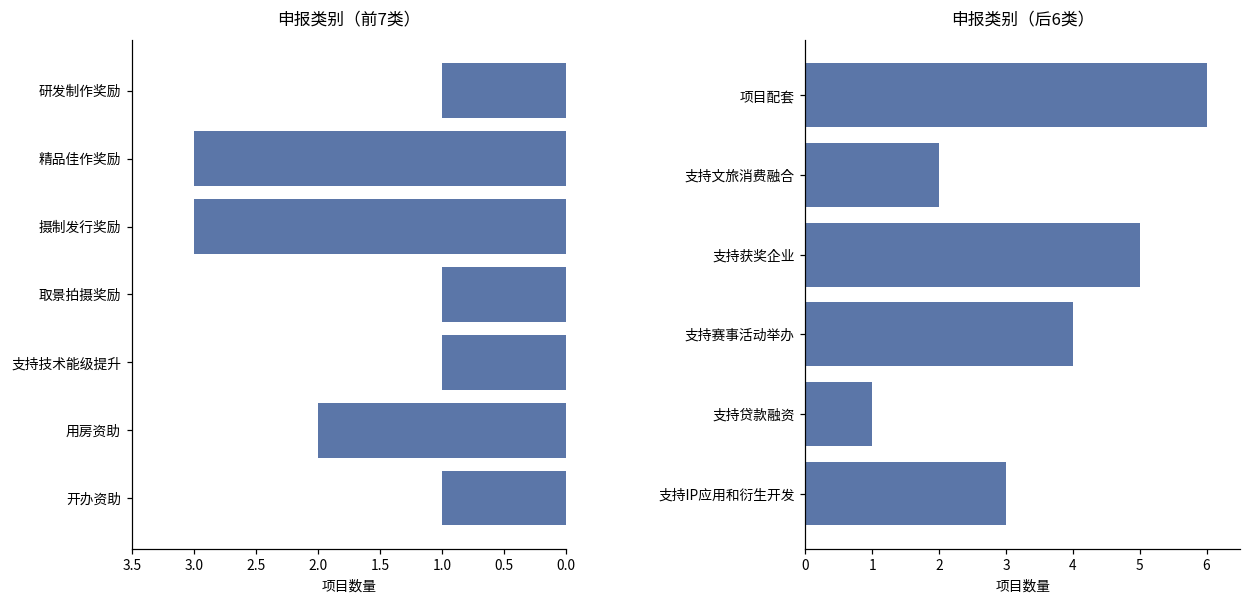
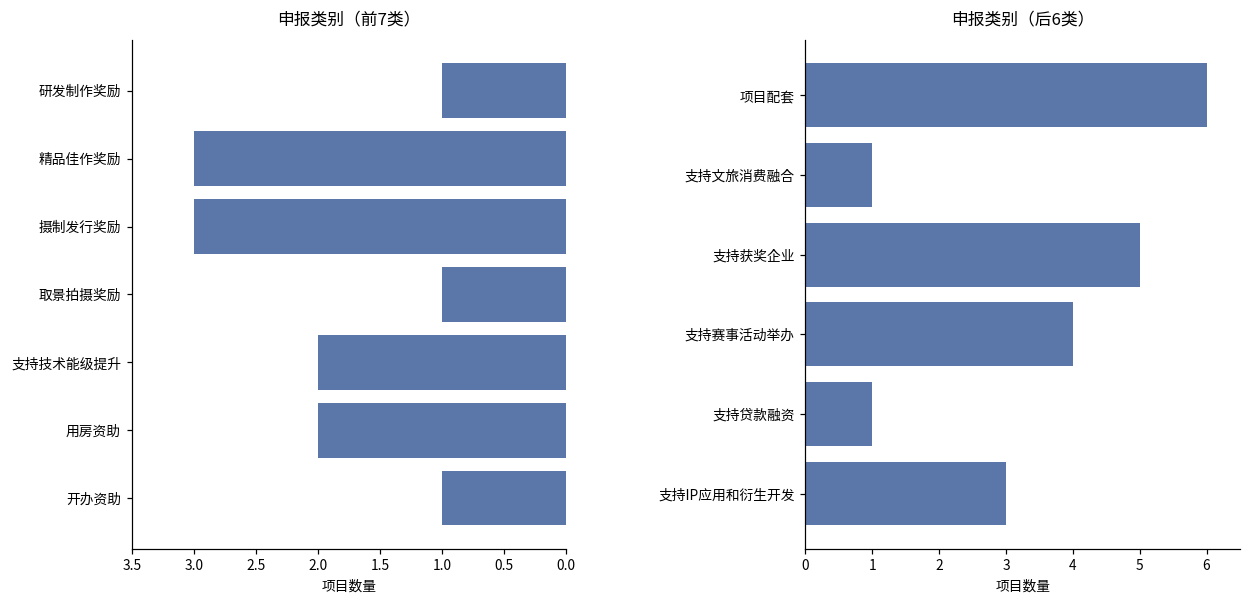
  {
    "申报类别（前7类）": {
      "研发制作奖励": 1,
      "精品佳作奖励": 3,
      "摄制发行奖励": 3,
      "取景拍摄奖励": 1,
-     "支持技术能级提升": 1,
+     "支持技术能级提升": 2,
      "用房资助": 2,
      "开办资助": 1
    },
    "申报类别（后6类）": {
      "项目配套": 6,
-     "支持文旅消费融合": 2,
+     "支持文旅消费融合": 1,
      "支持获奖企业": 5,
      "支持赛事活动举办": 4,
      "支持贷款融资": 1,
      "支持IP应用和衍生开发": 3
    }
  }
